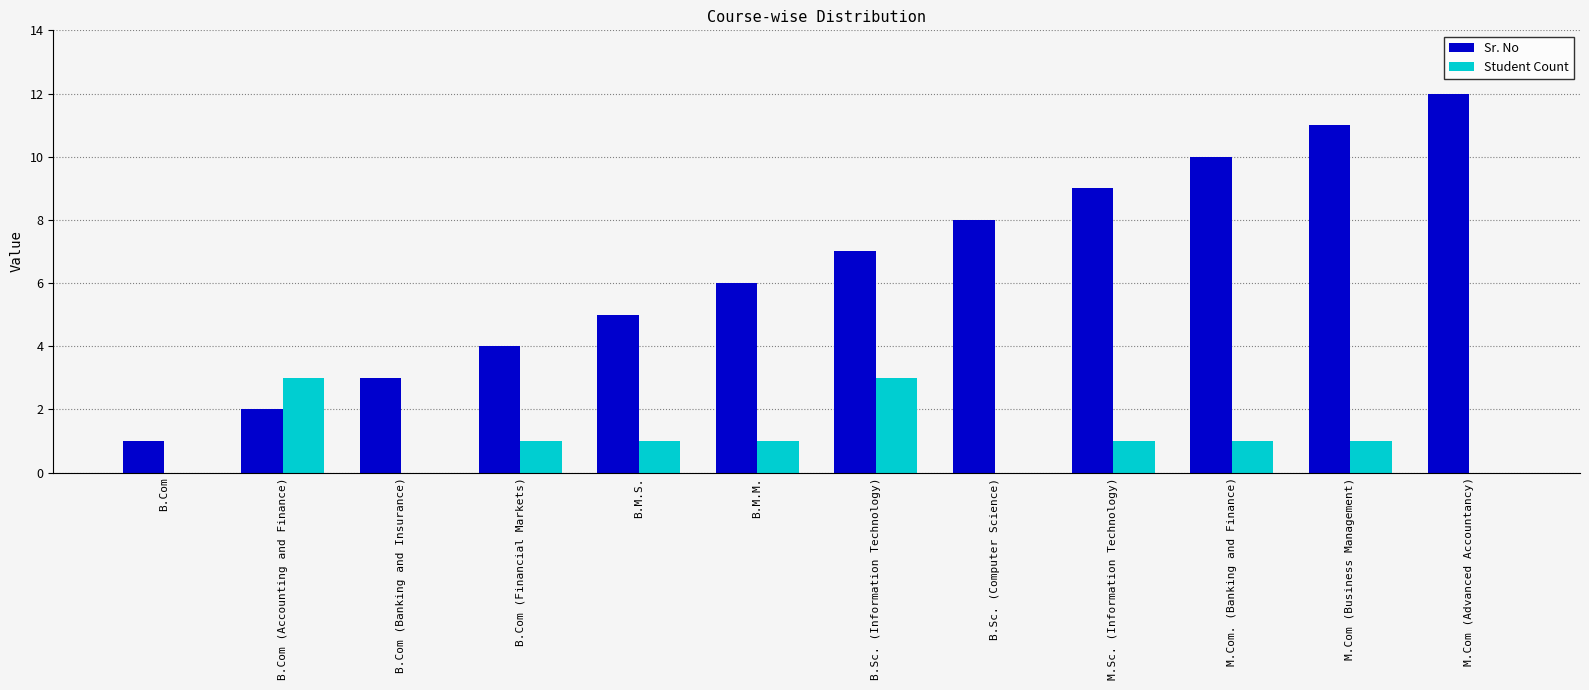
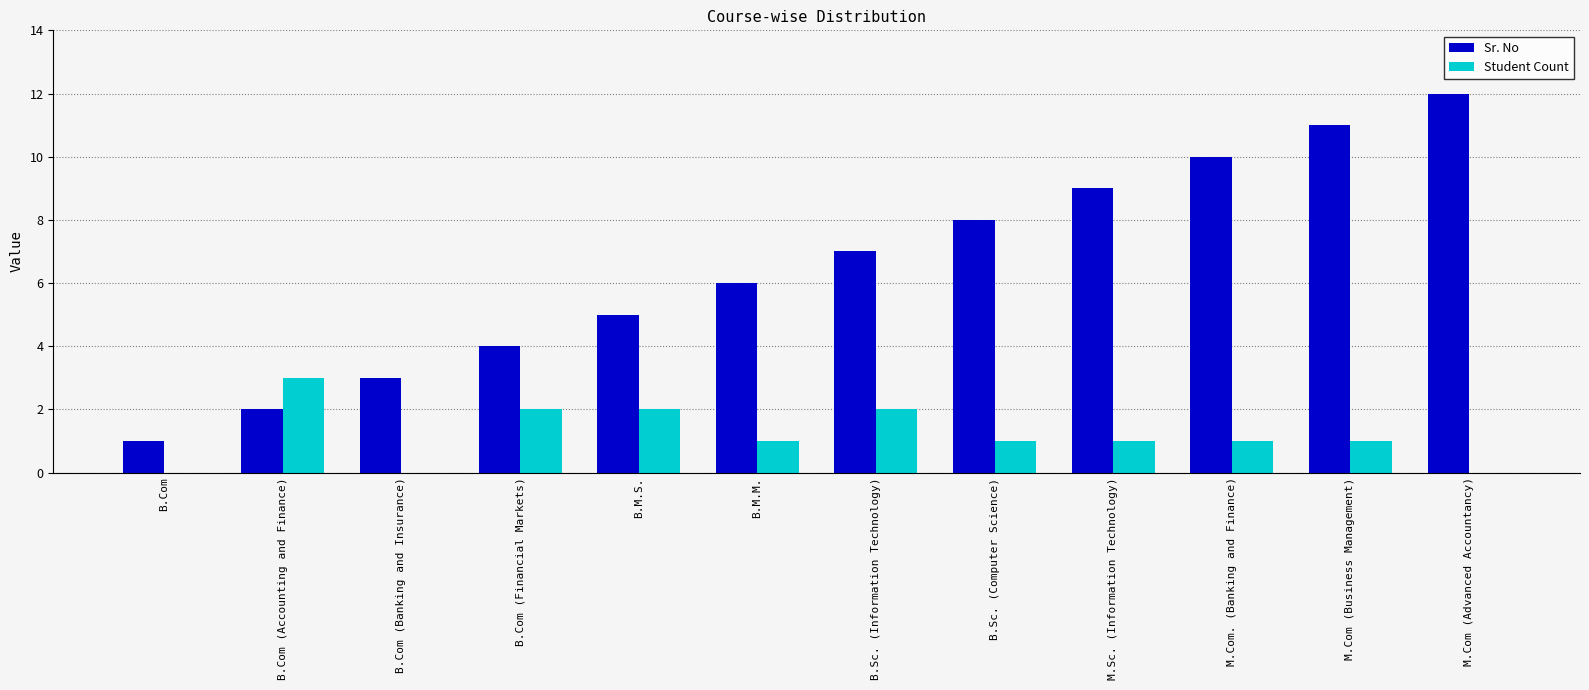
  {
    "Sr. No": {
      "B.Com": 1,
      "B.Com (Accounting and Finance)": 2,
      "B.Com (Banking and Insurance)": 3,
      "B.Com (Financial Markets)": 4,
      "B.M.S.": 5,
      "B.M.M.": 6,
      "B.Sc. (Information Technology)": 7,
      "B.Sc. (Computer Science)": 8,
      "M.Sc. (Information Technology)": 9,
      "M.Com. (Banking and Finance)": 10,
      "M.Com (Business Management)": 11,
      "M.Com (Advanced Accountancy)": 12
    },
    "Student Count": {
      "B.Com": 0,
      "B.Com (Accounting and Finance)": 3,
      "B.Com (Banking and Insurance)": 0,
-     "B.Com (Financial Markets)": 1,
-     "B.M.S.": 1,
+     "B.Com (Financial Markets)": 2,
+     "B.M.S.": 2,
      "B.M.M.": 1,
-     "B.Sc. (Information Technology)": 3,
-     "B.Sc. (Computer Science)": 0,
+     "B.Sc. (Information Technology)": 2,
+     "B.Sc. (Computer Science)": 1,
      "M.Sc. (Information Technology)": 1,
      "M.Com. (Banking and Finance)": 1,
      "M.Com (Business Management)": 1,
      "M.Com (Advanced Accountancy)": 0
    }
  }
